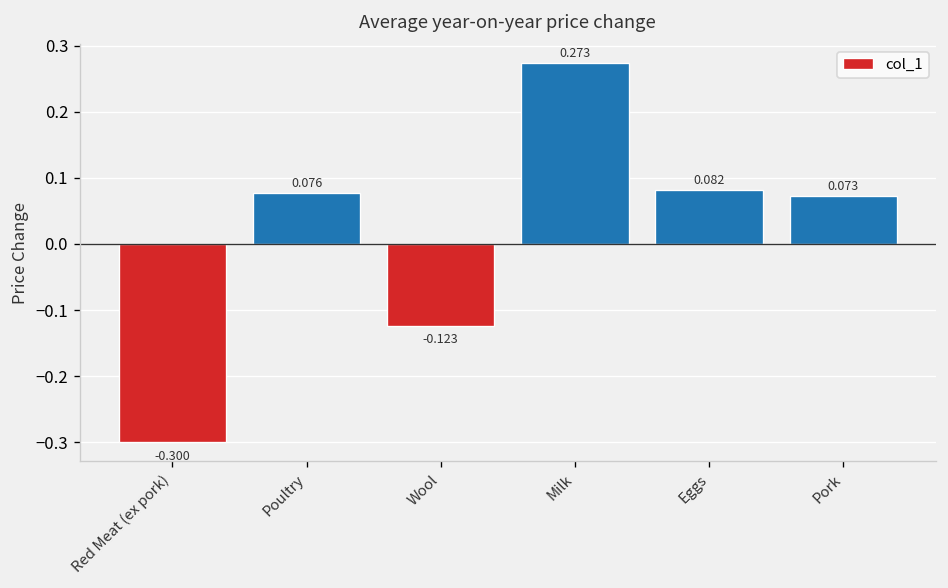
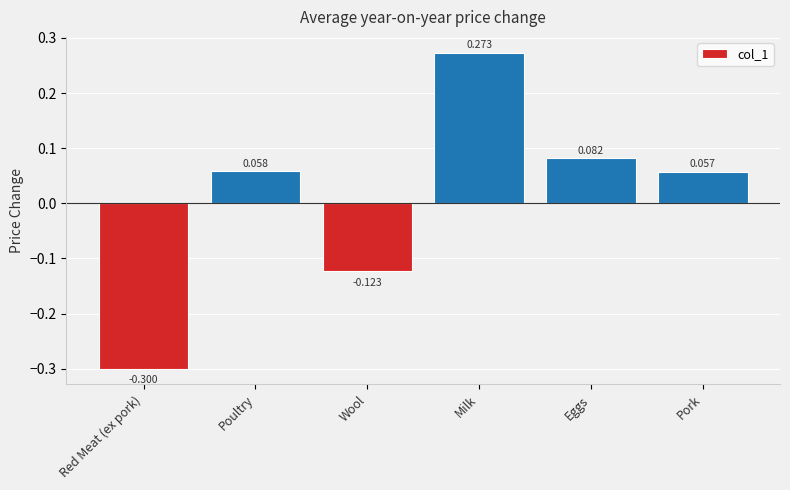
  {
    "Red Meat (ex pork)": -0.300,
-   "Poultry": 0.076,
+   "Poultry": 0.058,
    "Wool": -0.123,
    "Milk": 0.273,
    "Eggs": 0.082,
-   "Pork": 0.073
+   "Pork": 0.057
  }
